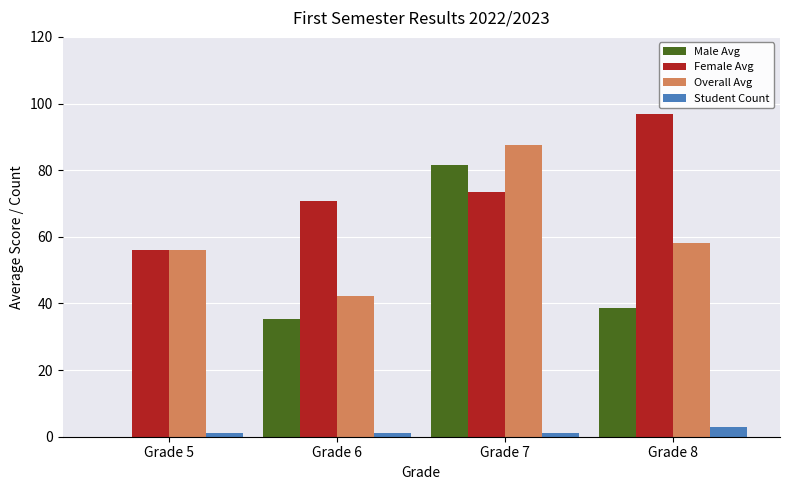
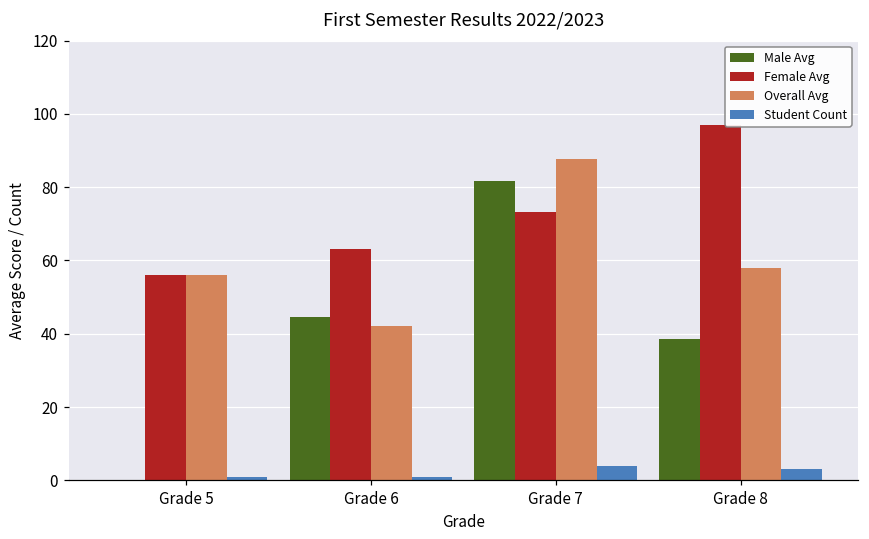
  {
    "Male Avg": {
      "Grade 5": 0,
-     "Grade 6": 35,
+     "Grade 6": 45,
      "Grade 7": 82,
      "Grade 8": 39
    },
    "Female Avg": {
      "Grade 5": 56,
-     "Grade 6": 71,
+     "Grade 6": 63,
      "Grade 7": 73,
      "Grade 8": 97
    },
    "Overall Avg": {
      "Grade 5": 56,
      "Grade 6": 42,
      "Grade 7": 88,
      "Grade 8": 58
    },
    "Student Count": {
      "Grade 5": 1,
      "Grade 6": 1,
-     "Grade 7": 1,
+     "Grade 7": 4,
      "Grade 8": 3
    }
  }
